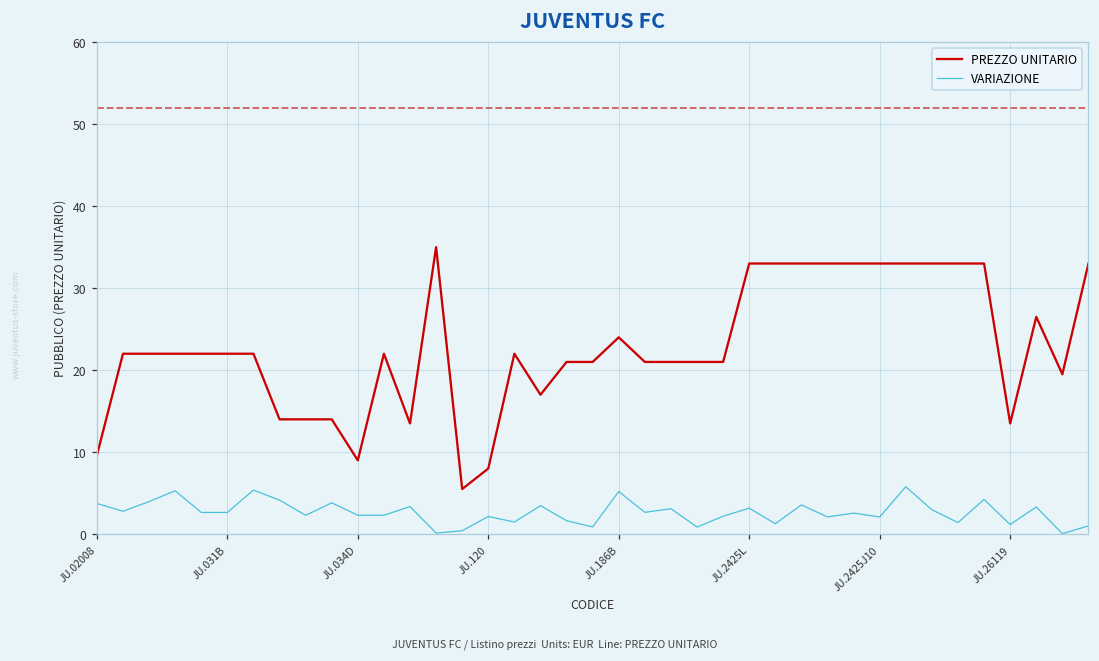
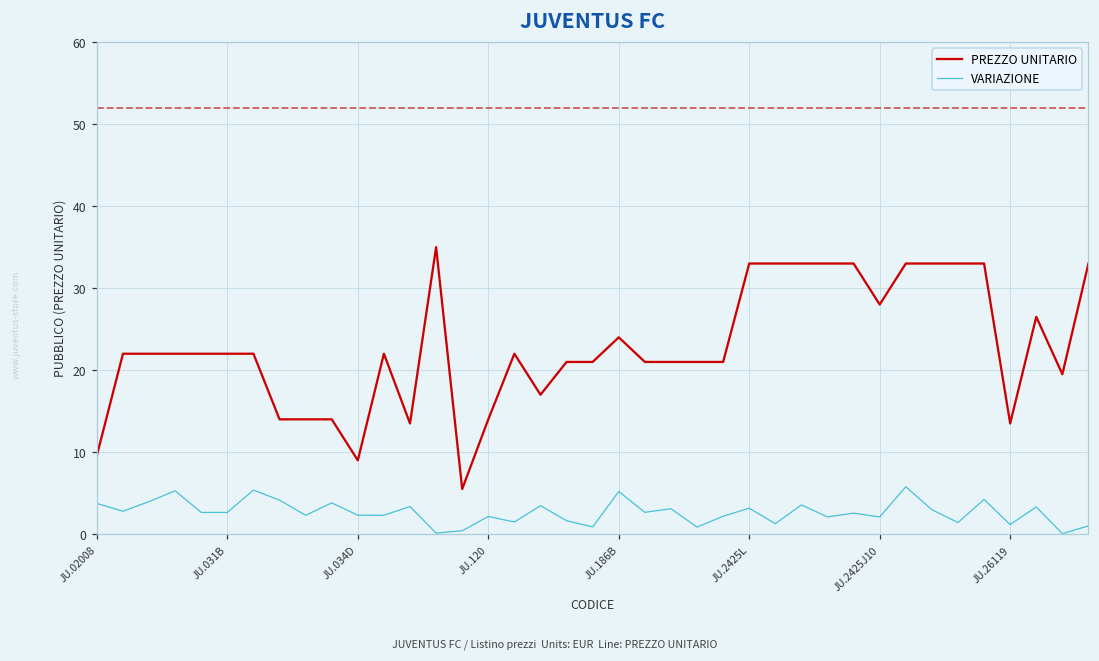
  {
    "PREZZO UNITARIO": {
      "JU.02008": 10,
      "JU.031B": 22,
      "JU.034D": 9,
-     "JU.120": 8,
+     "JU.120": 14,
      "JU.186B": 24,
      "JU.2425L": 33,
-     "JU.2425J10": 33,
+     "JU.2425J10": 28,
      "JU.26119": 14
    },
    "VARIAZIONE": {
      "JU.02008": 4,
      "JU.031B": 3,
      "JU.034D": 2,
      "JU.120": 2,
      "JU.186B": 5,
      "JU.2425L": 3,
      "JU.2425J10": 2,
      "JU.26119": 1
    }
  }
